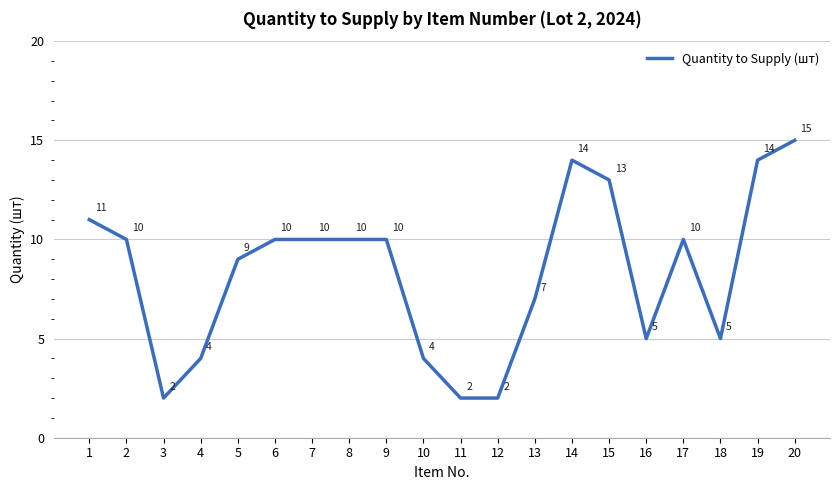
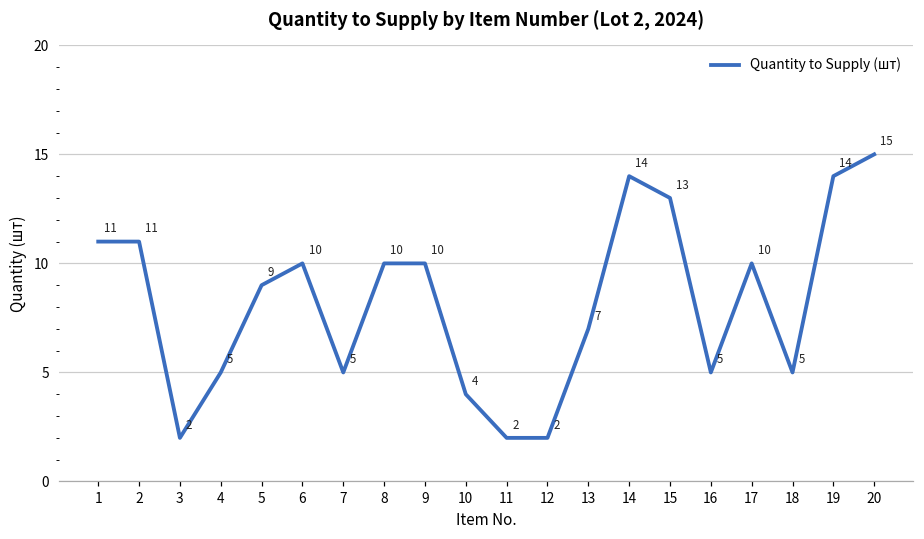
  {
    "1": 11,
-   "2": 10,
+   "2": 11,
    "3": 2,
-   "4": 4,
+   "4": 5,
    "5": 9,
    "6": 10,
-   "7": 10,
+   "7": 5,
    "8": 10,
    "9": 10,
    "10": 4,
    "11": 2,
    "12": 2,
    "13": 7,
    "14": 14,
    "15": 13,
    "16": 5,
    "17": 10,
    "18": 5,
    "19": 14,
    "20": 15
  }
